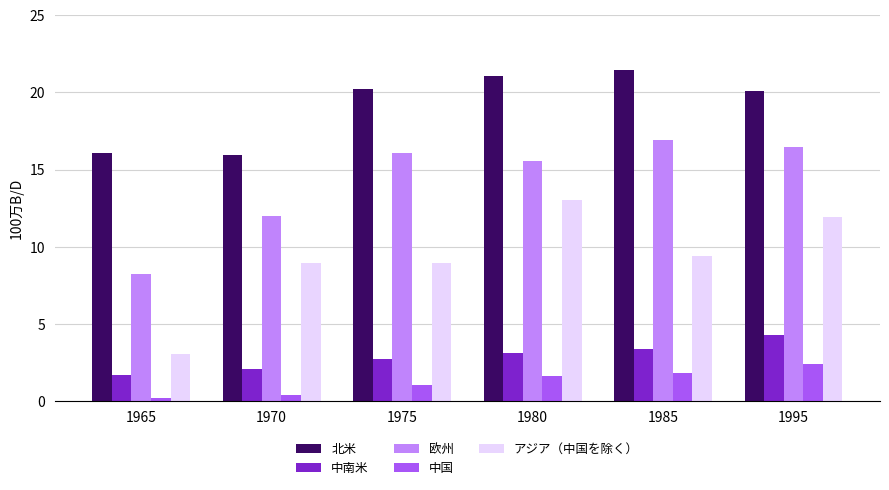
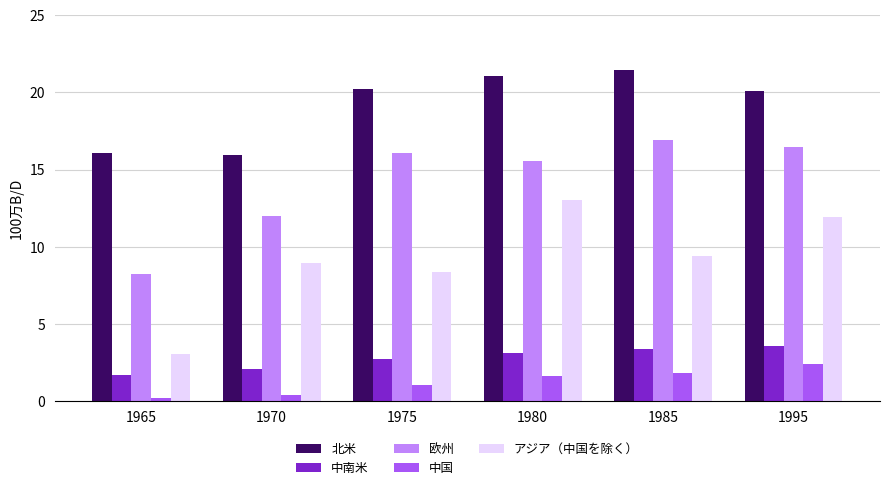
  {
    "北米": {
      "1965": 16.1,
      "1970": 15.9,
      "1975": 20.2,
      "1980": 21.0,
      "1985": 21.5,
      "1995": 20.1
    },
    "中南米": {
      "1965": 1.7,
      "1970": 2.1,
      "1975": 2.7,
      "1980": 3.1,
      "1985": 3.4,
-     "1995": 4.3
+     "1995": 3.6
    },
    "アジア（中国を除く）": {
      "1965": 3.1,
      "1970": 8.9,
-     "1975": 8.9,
+     "1975": 8.4,
      "1980": 13.0,
      "1985": 9.4,
      "1995": 11.9
    }
  }
